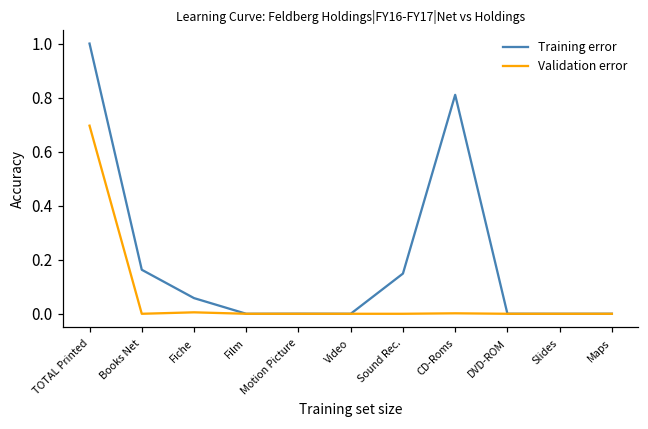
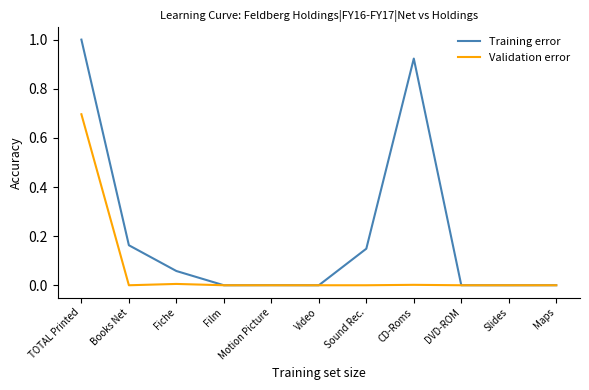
  {
    "Training error": {
      "TOTAL Printed": 1.00,
      "Books Net": 0.16,
      "Fiche": 0.06,
      "Sound Rec.": 0.15,
-     "CD-Roms": 0.81
+     "CD-Roms": 0.92
    },
    "Validation error": {
      "TOTAL Printed": 0.70,
      "Books Net": 0.00,
      "Fiche": 0.01,
      "Sound Rec.": 0.00,
      "CD-Roms": 0.00
    }
  }
